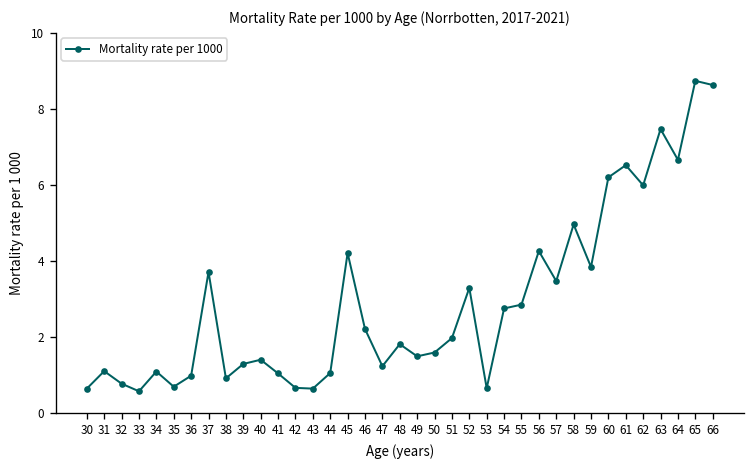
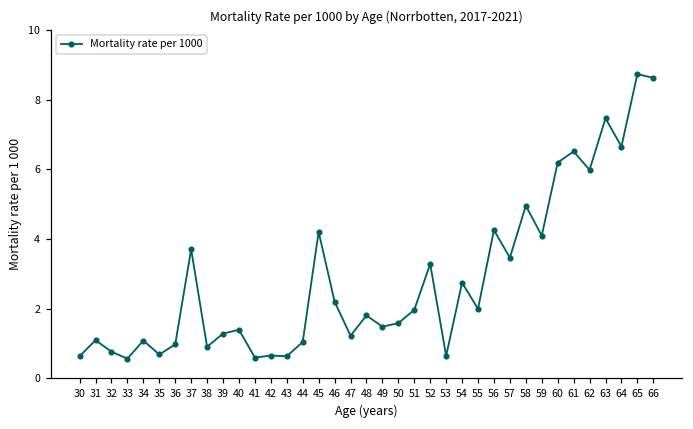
  {
    "30": 0.6,
    "31": 1.1,
    "32": 0.8,
    "33": 0.6,
    "34": 1.1,
    "35": 0.7,
    "36": 1.0,
    "37": 3.7,
    "38": 0.9,
    "39": 1.3,
    "40": 1.4,
-   "41": 1.0,
+   "41": 0.6,
    "42": 0.7,
    "43": 0.6,
    "44": 1.0,
    "45": 4.2,
    "46": 2.2,
    "47": 1.2,
    "48": 1.8,
    "49": 1.5,
    "50": 1.6,
    "51": 2.0,
    "52": 3.3,
    "53": 0.6,
    "54": 2.7,
-   "55": 2.8,
+   "55": 2.0,
    "56": 4.3,
    "57": 3.5,
    "58": 5.0,
-   "59": 3.8,
+   "59": 4.1,
    "60": 6.2,
    "61": 6.5,
    "62": 6.0,
    "63": 7.5,
    "64": 6.7,
    "65": 8.7,
    "66": 8.6
  }
